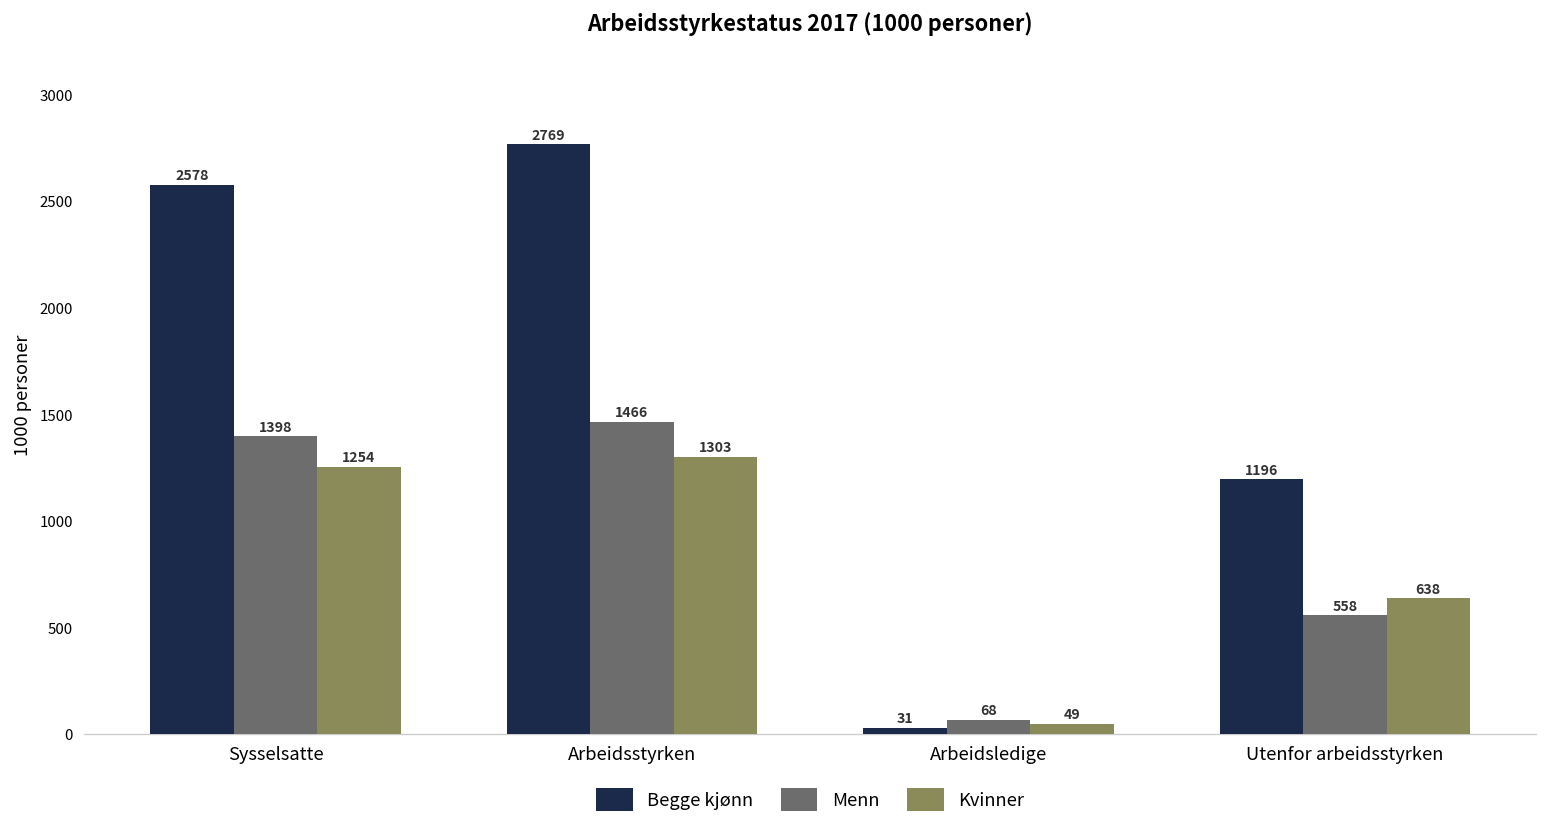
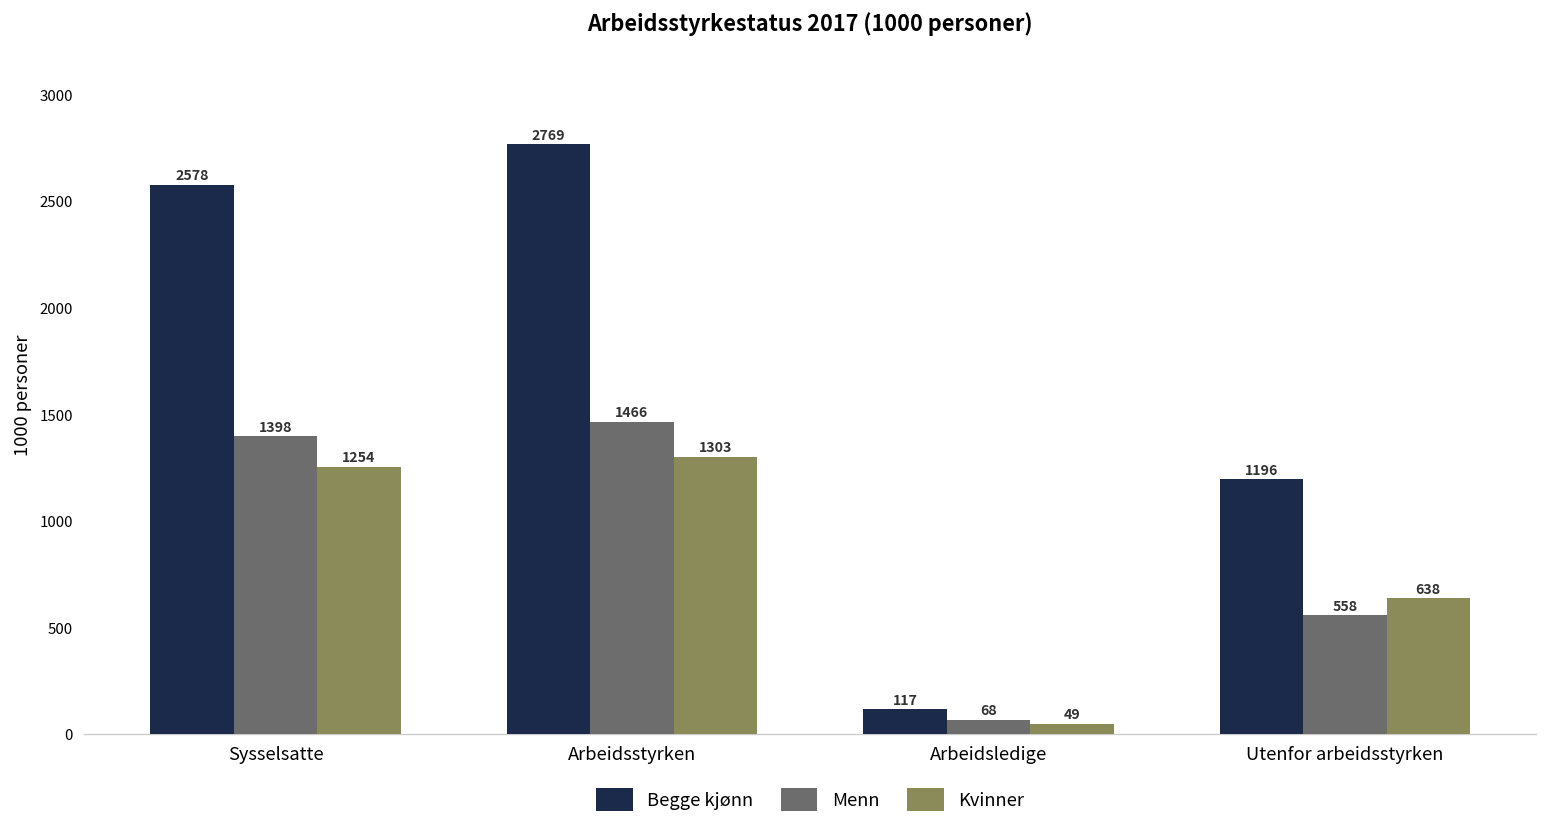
  {
    "Begge kjønn": {
      "Sysselsatte": 2578,
      "Arbeidsstyrken": 2769,
-     "Arbeidsledige": 31,
+     "Arbeidsledige": 117,
      "Utenfor arbeidsstyrken": 1196
    }
  }
